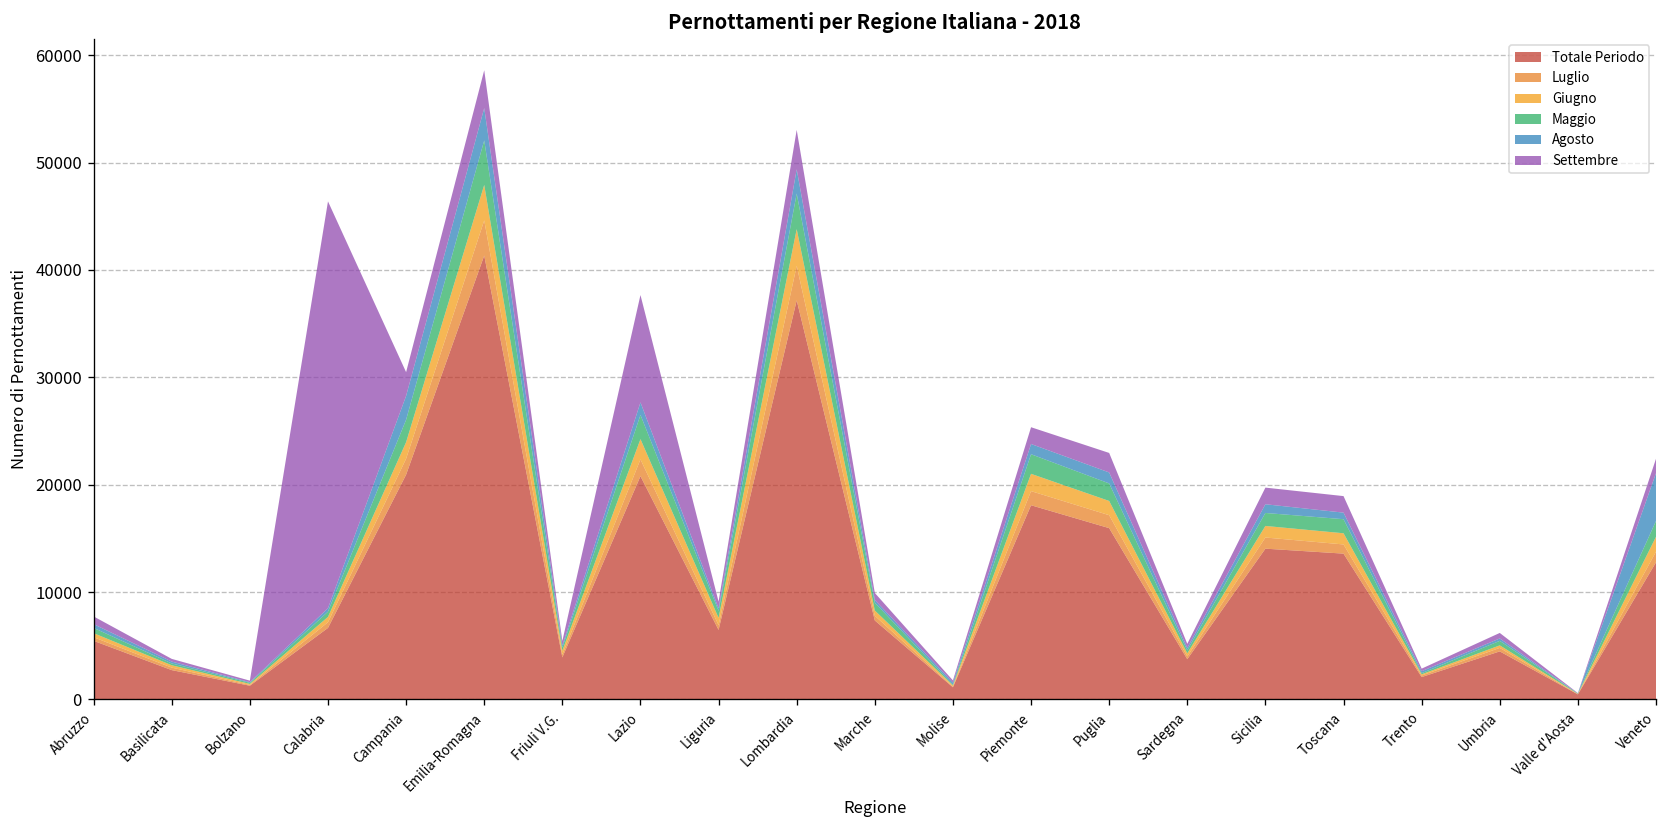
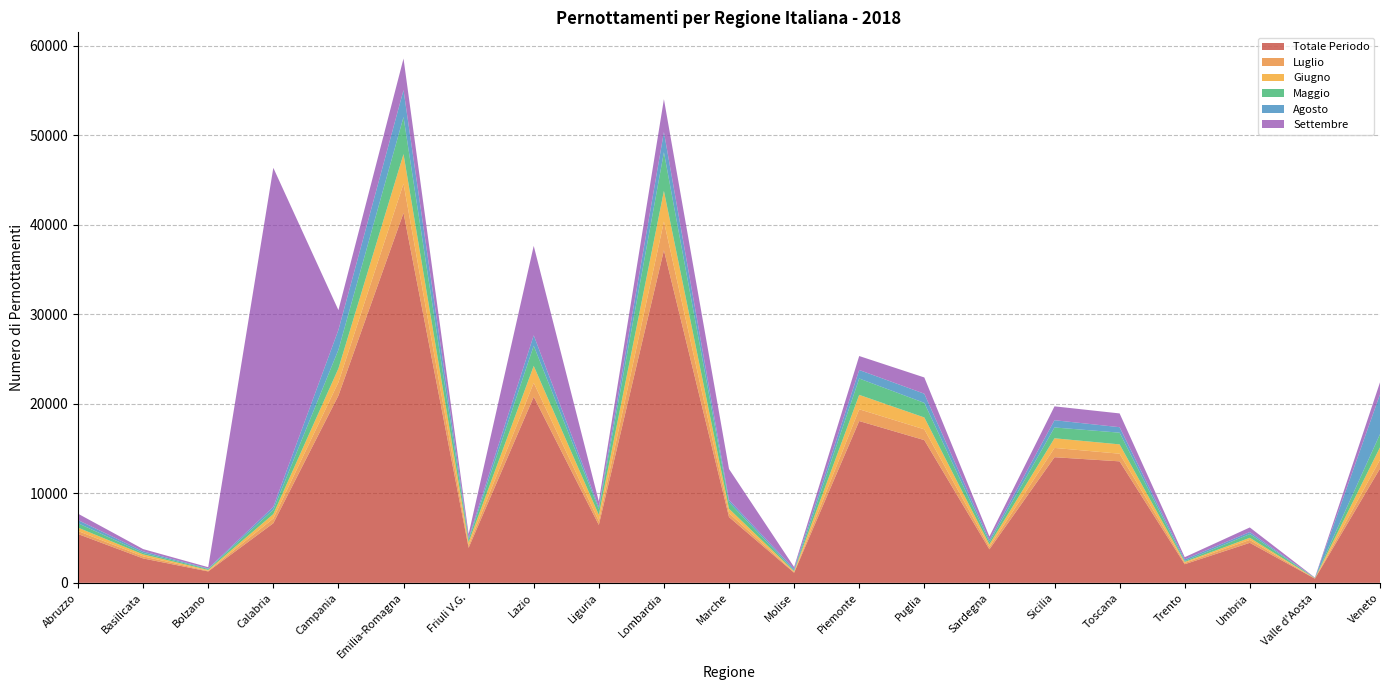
  {
    "Totale Periodo": {
      "Abruzzo": 5000,
      "Calabria": 7000,
      "Campania": 21000,
      "Emilia-Romagna": 41000,
      "Lazio": 21000,
      "Liguria": 6000,
      "Lombardia": 37000,
      "Marche": 7000,
      "Piemonte": 18000,
      "Puglia": 16000,
      "Sicilia": 14000,
      "Toscana": 14000,
      "Umbria": 4000,
      "Veneto": 13000
    },
    "Maggio": {
      "Abruzzo": 0,
      "Calabria": 0,
      "Campania": 2000,
      "Emilia-Romagna": 4000,
      "Lazio": 2000,
-     "Lombardia": 3000,
+     "Lombardia": 4000,
      "Piemonte": 2000,
      "Puglia": 2000,
      "Sicilia": 1000,
      "Toscana": 1000,
      "Veneto": 1000
    },
    "Agosto": {
      "Abruzzo": 0,
      "Calabria": 0,
      "Campania": 2000,
      "Emilia-Romagna": 3000,
      "Lazio": 1000,
      "Lombardia": 2000,
      "Piemonte": 1000,
      "Puglia": 1000,
      "Sicilia": 1000,
      "Toscana": 1000,
      "Veneto": 4000
    },
    "Settembre": {
      "Abruzzo": 1000,
      "Calabria": 38000,
      "Campania": 2000,
      "Emilia-Romagna": 4000,
      "Friuli V.G.": 0,
      "Lazio": 10000,
      "Liguria": 1000,
      "Lombardia": 4000,
-     "Marche": 1000,
+     "Marche": 3000,
      "Piemonte": 2000,
      "Puglia": 2000,
      "Sardegna": 0,
      "Sicilia": 2000,
      "Toscana": 2000,
      "Umbria": 1000,
      "Veneto": 1000
    }
  }
